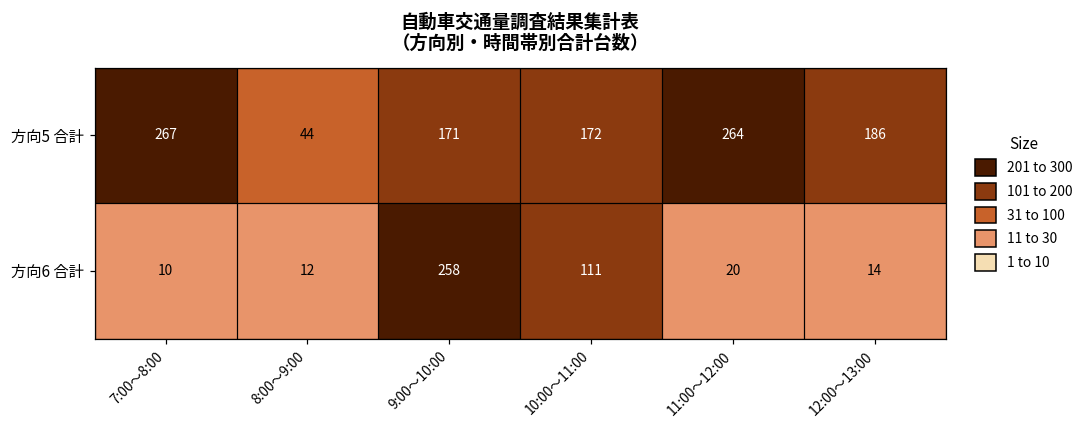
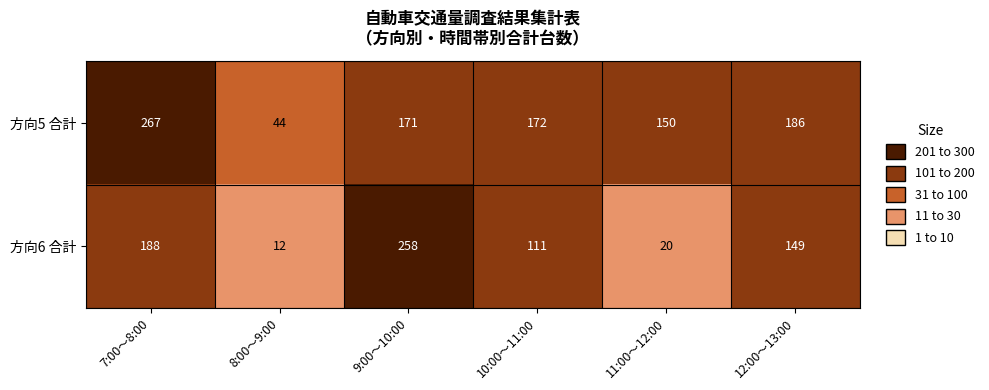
  {
    "方向5 合計": {
      "7:00～8:00": 267,
      "8:00～9:00": 44,
      "9:00～10:00": 171,
      "10:00～11:00": 172,
-     "11:00～12:00": 264,
+     "11:00～12:00": 150,
      "12:00～13:00": 186
    },
    "方向6 合計": {
-     "7:00～8:00": 10,
+     "7:00～8:00": 188,
      "8:00～9:00": 12,
      "9:00～10:00": 258,
      "10:00～11:00": 111,
      "11:00～12:00": 20,
-     "12:00～13:00": 14
+     "12:00～13:00": 149
    }
  }
